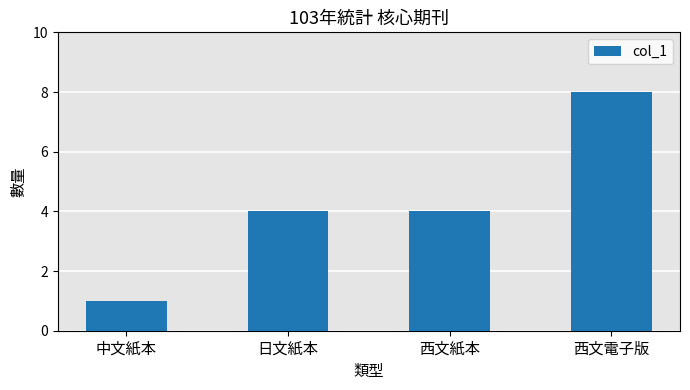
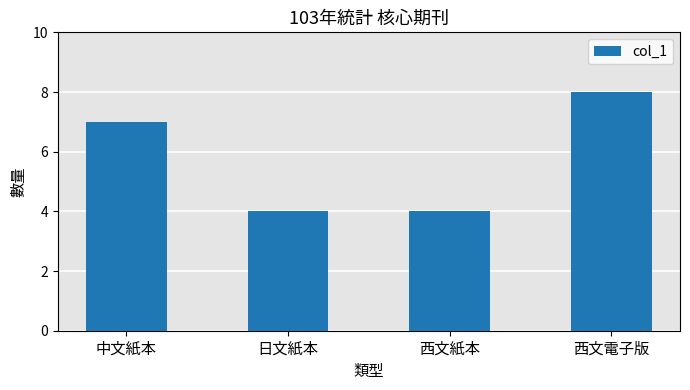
  {
-   "中文紙本": 1,
+   "中文紙本": 7,
    "日文紙本": 4,
    "西文紙本": 4,
    "西文電子版": 8
  }
